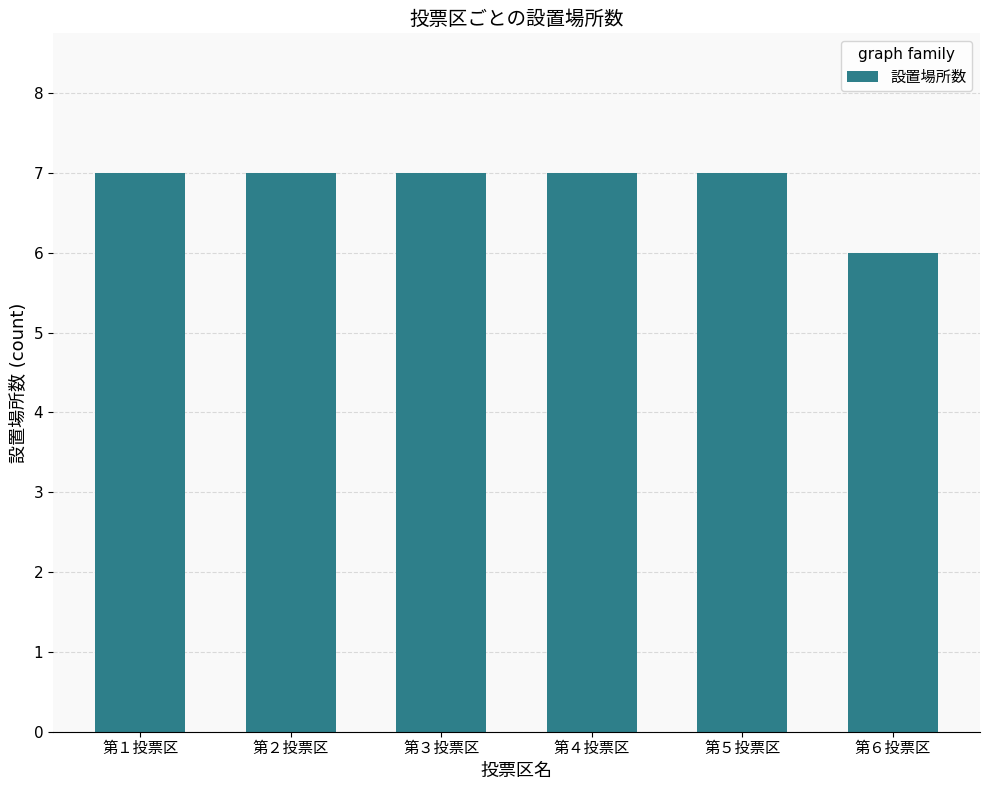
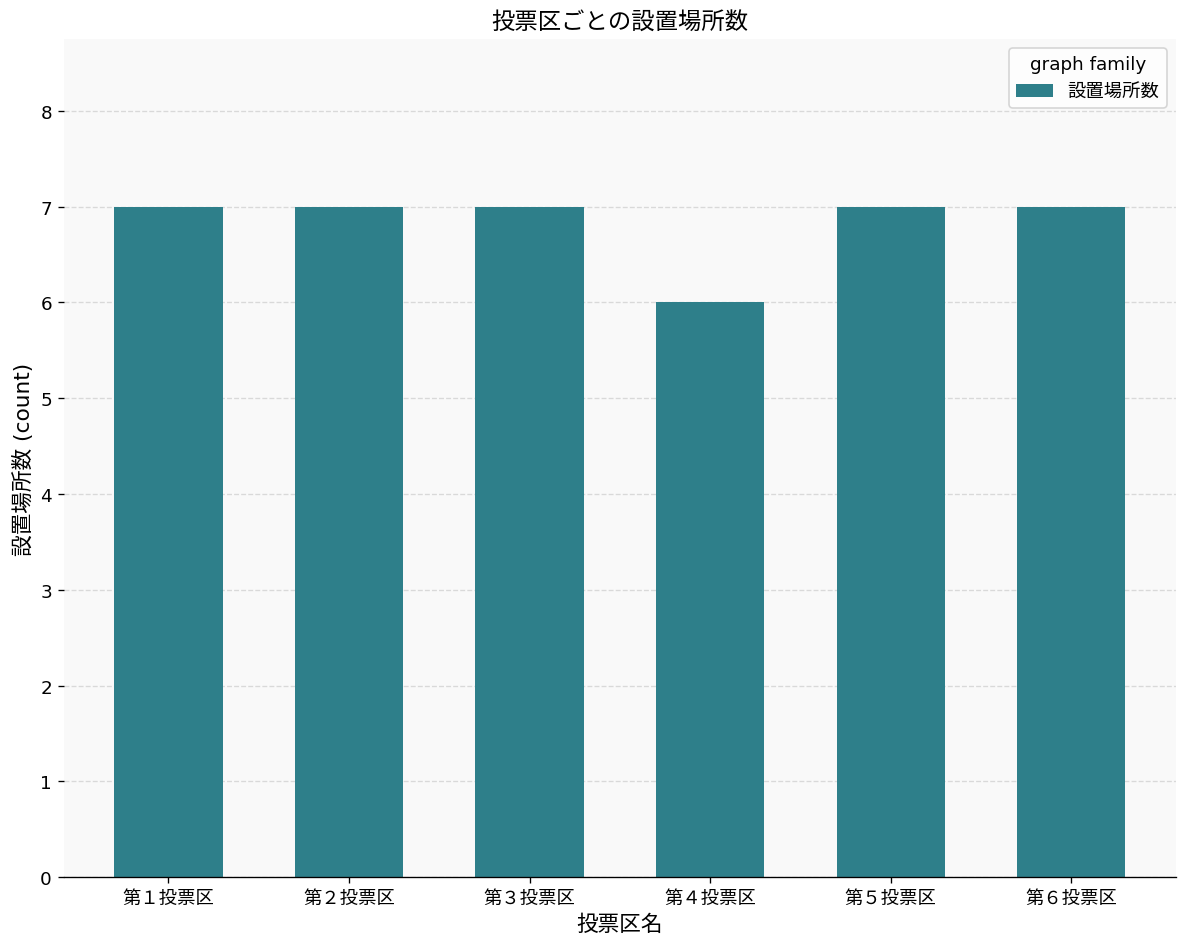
  {
    "第１投票区": 7,
    "第２投票区": 7,
    "第３投票区": 7,
-   "第４投票区": 7,
+   "第４投票区": 6,
    "第５投票区": 7,
-   "第６投票区": 6
+   "第６投票区": 7
  }
